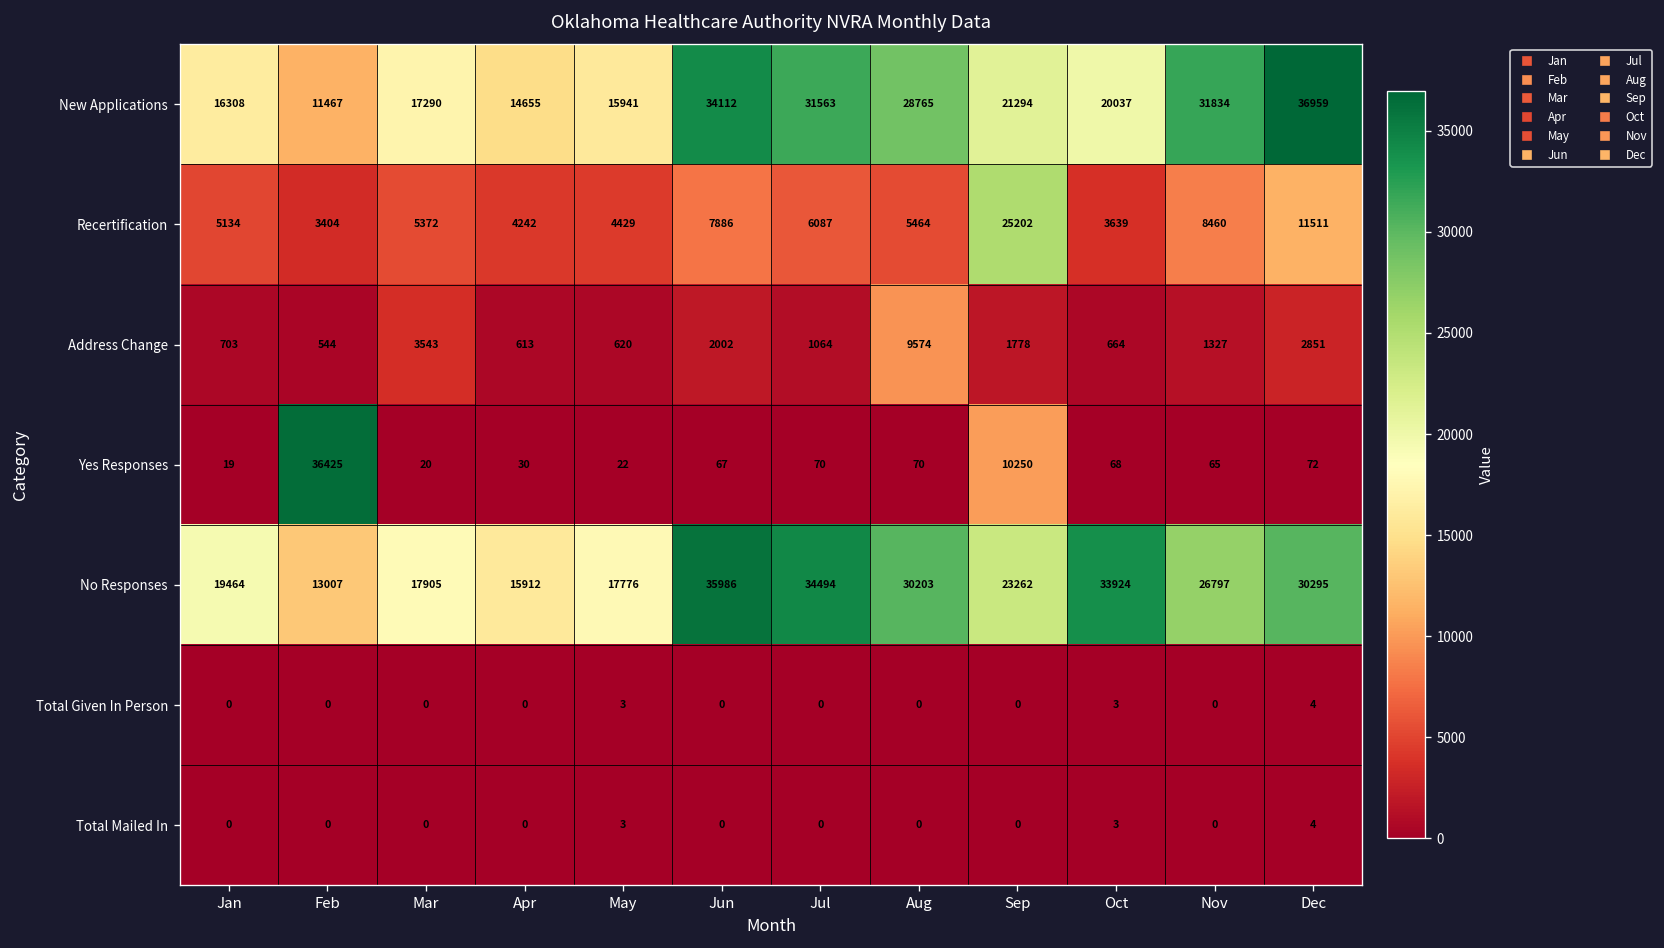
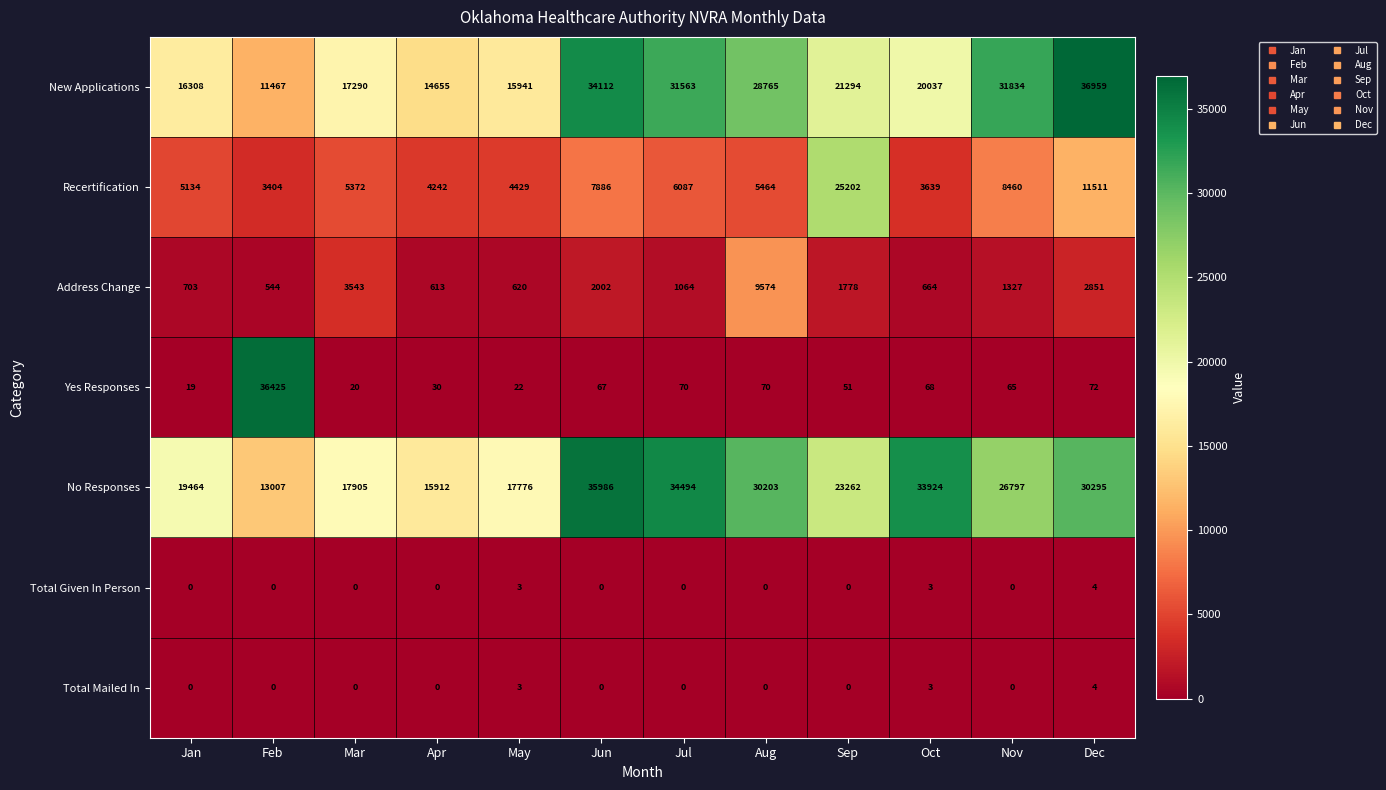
  {
    "New Applications": {
      "Jan": 16308,
      "Feb": 11467,
      "Mar": 17290,
      "Apr": 14655,
      "May": 15941,
      "Jun": 34112,
      "Jul": 31563,
      "Aug": 28765,
      "Sep": 21294,
      "Oct": 20037,
      "Nov": 31834,
      "Dec": 36959
    },
    "Recertification": {
      "Jan": 5134,
      "Feb": 3404,
      "Mar": 5372,
      "Apr": 4242,
      "May": 4429,
      "Jun": 7886,
      "Jul": 6087,
      "Aug": 5464,
      "Sep": 25202,
      "Oct": 3639,
      "Nov": 8460,
      "Dec": 11511
    },
    "Address Change": {
      "Jan": 703,
      "Feb": 544,
      "Mar": 3543,
      "Apr": 613,
      "May": 620,
      "Jun": 2002,
      "Jul": 1064,
      "Aug": 9574,
      "Sep": 1778,
      "Oct": 664,
      "Nov": 1327,
      "Dec": 2851
    },
    "Yes Responses": {
      "Jan": 19,
      "Feb": 36425,
      "Mar": 20,
      "Apr": 30,
      "May": 22,
      "Jun": 67,
      "Jul": 70,
      "Aug": 70,
-     "Sep": 10250,
+     "Sep": 51,
      "Oct": 68,
      "Nov": 65,
      "Dec": 72
    },
    "No Responses": {
      "Jan": 19464,
      "Feb": 13007,
      "Mar": 17905,
      "Apr": 15912,
      "May": 17776,
      "Jun": 35986,
      "Jul": 34494,
      "Aug": 30203,
      "Sep": 23262,
      "Oct": 33924,
      "Nov": 26797,
      "Dec": 30295
    },
    "Total Given In Person": {
      "Jan": 0,
      "Feb": 0,
      "Mar": 0,
      "Apr": 0,
      "May": 3,
      "Jun": 0,
      "Jul": 0,
      "Aug": 0,
      "Sep": 0,
      "Oct": 3,
      "Nov": 0,
      "Dec": 4
    },
    "Total Mailed In": {
      "Jan": 0,
      "Feb": 0,
      "Mar": 0,
      "Apr": 0,
      "May": 3,
      "Jun": 0,
      "Jul": 0,
      "Aug": 0,
      "Sep": 0,
      "Oct": 3,
      "Nov": 0,
      "Dec": 4
    }
  }
